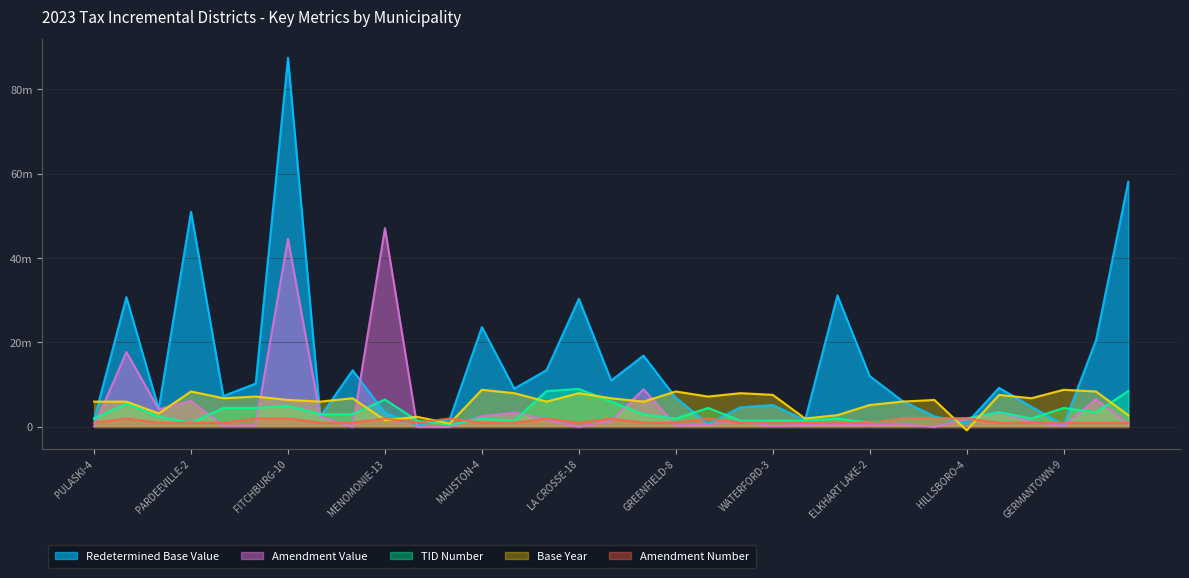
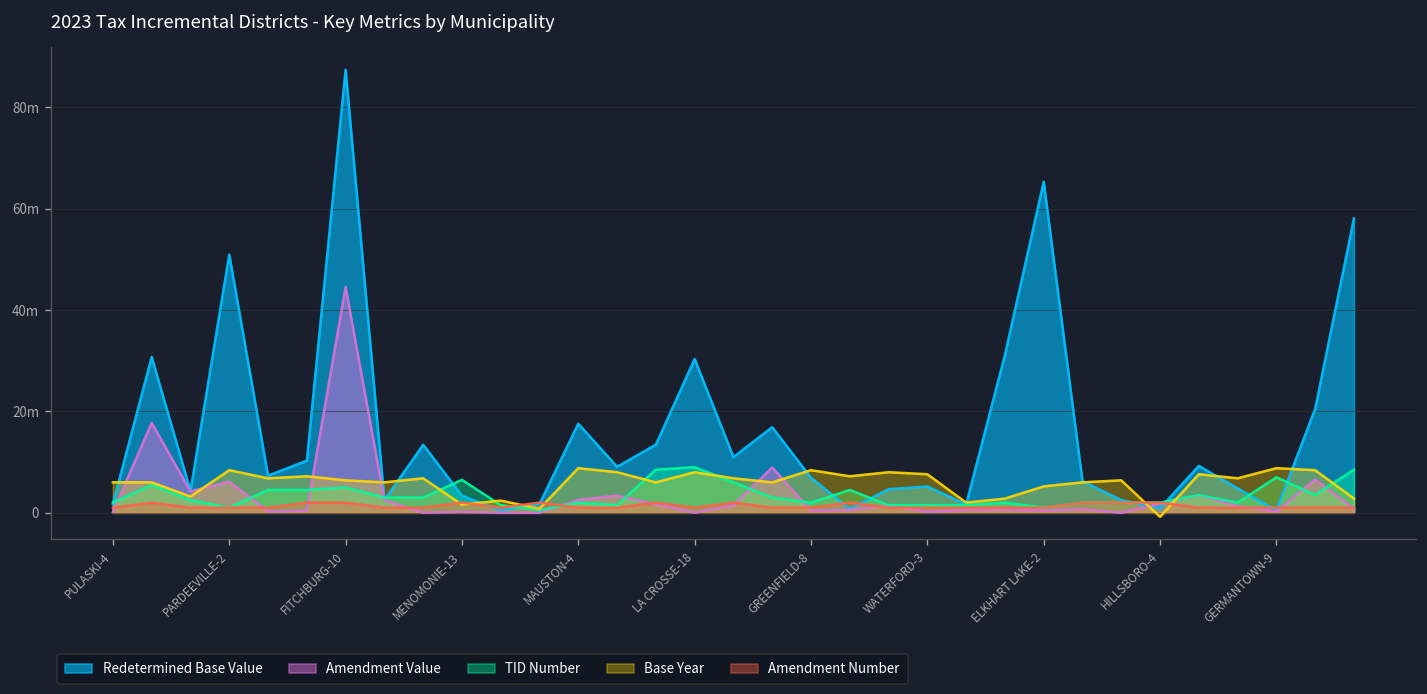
  {
    "Redetermined Base Value": {
      "PARDEEVILLE-2": "51m",
      "FITCHBURG-10": "87m",
      "MENOMONIE-13": "3m",
-     "MAUSTON-4": "24m",
+     "MAUSTON-4": "18m",
      "LA CROSSE-18": "30m",
      "GREENFIELD-8": "7m",
      "WATERFORD-3": "5m",
-     "ELKHART LAKE-2": "12m",
+     "ELKHART LAKE-2": "65m",
      "HILLSBORO-4": "1m"
    },
    "Amendment Value": {
      "PULASKI-4": "0m",
      "PARDEEVILLE-2": "6m",
      "FITCHBURG-10": "45m",
-     "MENOMONIE-13": "47m",
+     "MENOMONIE-13": "0m",
      "LA CROSSE-18": "0m",
      "GREENFIELD-8": "0m",
      "WATERFORD-3": "0m"
    },
    "TID Number": {
      "FITCHBURG-10": "5m",
      "MENOMONIE-13": "7m",
      "LA CROSSE-18": "9m",
      "GREENFIELD-8": "2m",
-     "GERMANTOWN-9": "5m"
+     "GERMANTOWN-9": "7m"
    },
    "Amendment Number": {
      "PULASKI-4": "1m",
      "FITCHBURG-10": "2m",
      "MAUSTON-4": "1m",
      "LA CROSSE-18": "1m",
      "GREENFIELD-8": "1m"
    }
  }
